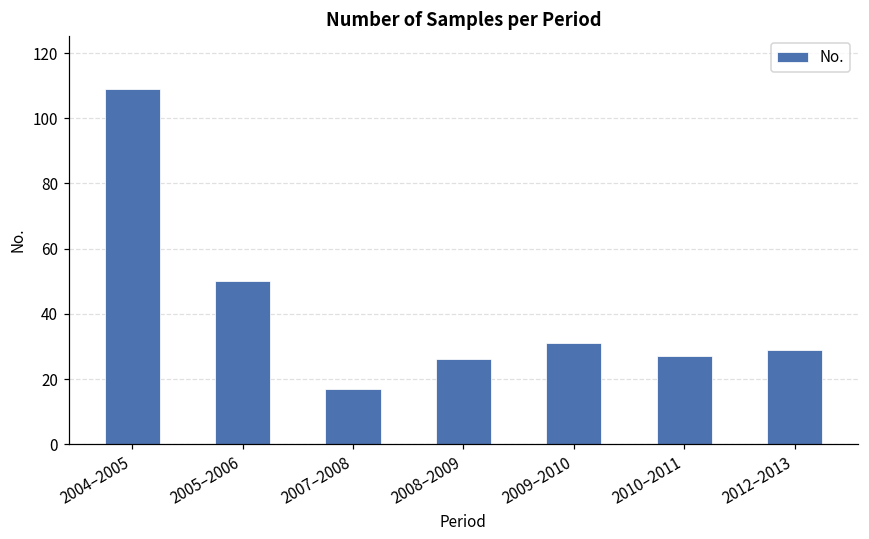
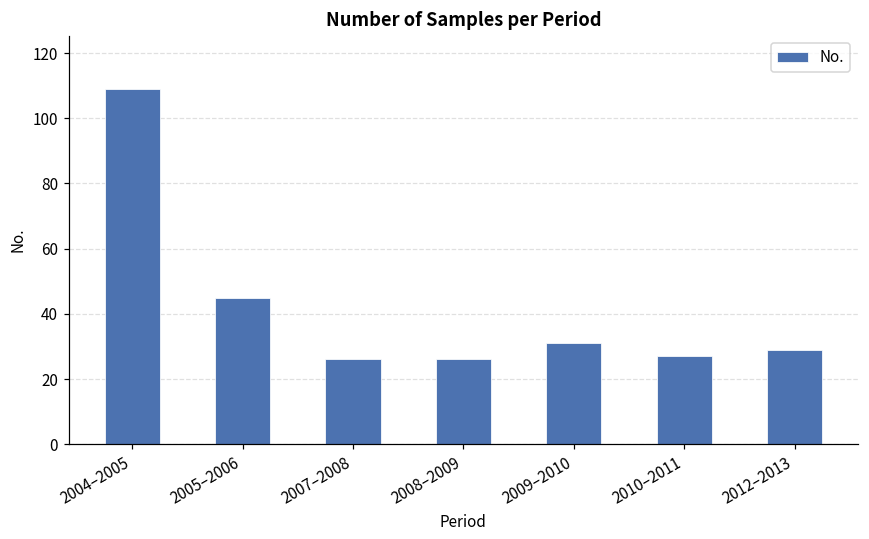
  {
    "2004–2005": 109,
-   "2005–2006": 50,
-   "2007–2008": 17,
+   "2005–2006": 45,
+   "2007–2008": 26,
    "2008–2009": 26,
    "2009–2010": 31,
    "2010–2011": 27,
    "2012–2013": 29
  }
